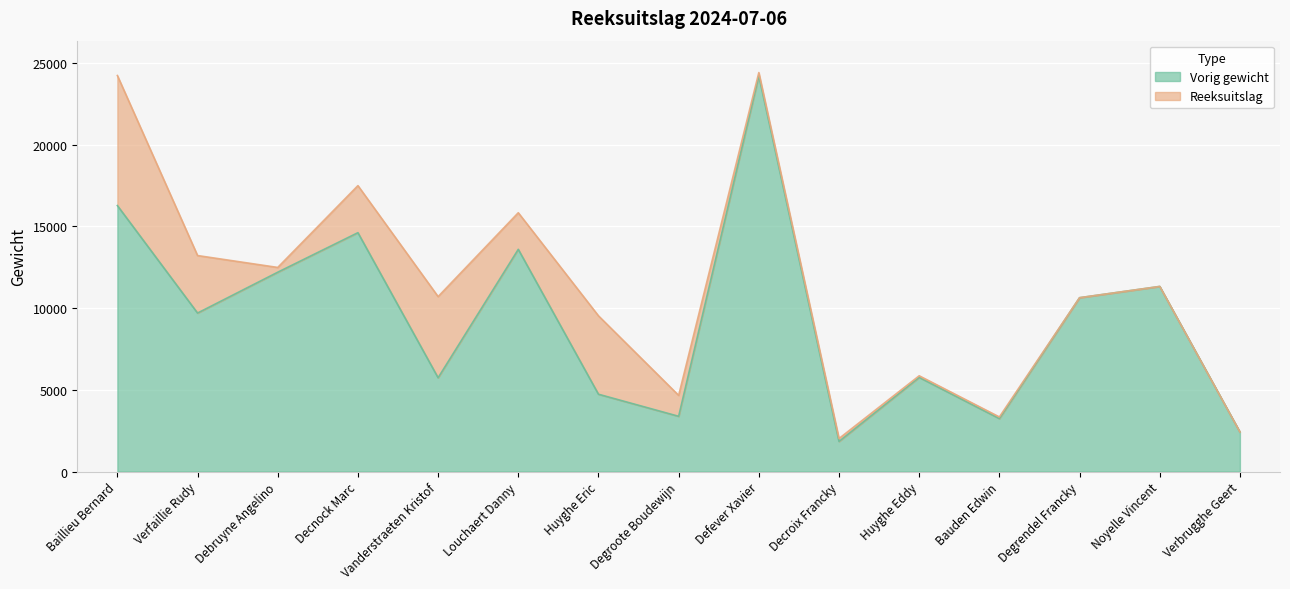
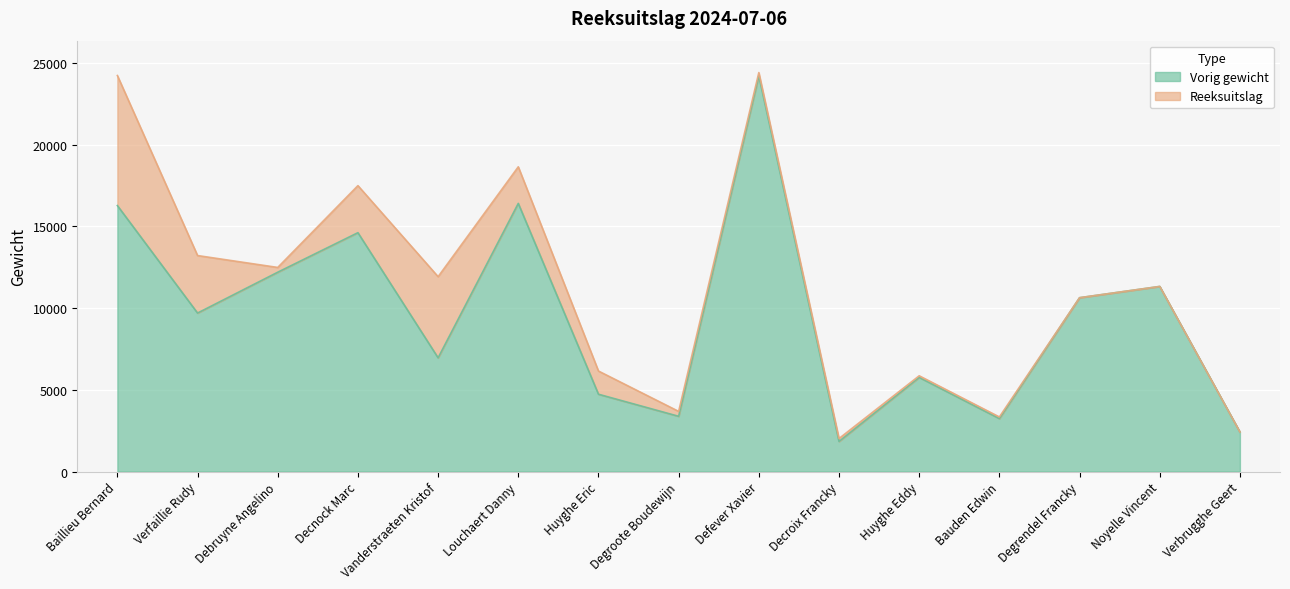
  {
    "Vorig gewicht": {
      "Baillieu Bernard": 16300,
      "Verfaillie Rudy": 9700,
      "Debruyne Angelino": 12200,
      "Decnock Marc": 14600,
-     "Vanderstraeten Kristof": 5700,
-     "Louchaert Danny": 13600,
+     "Vanderstraeten Kristof": 7000,
+     "Louchaert Danny": 16400,
      "Huyghe Eric": 4700,
      "Degroote Boudewijn": 3400,
      "Defever Xavier": 24200,
      "Decroix Francky": 1800
    },
    "Reeksuitslag": {
      "Baillieu Bernard": 8000,
      "Verfaillie Rudy": 3500,
      "Debruyne Angelino": 300,
      "Decnock Marc": 2900,
      "Vanderstraeten Kristof": 5000,
      "Louchaert Danny": 2200,
-     "Huyghe Eric": 4800,
-     "Degroote Boudewijn": 1300,
+     "Huyghe Eric": 1400,
+     "Degroote Boudewijn": 300,
      "Defever Xavier": 200,
      "Decroix Francky": 200
    }
  }
